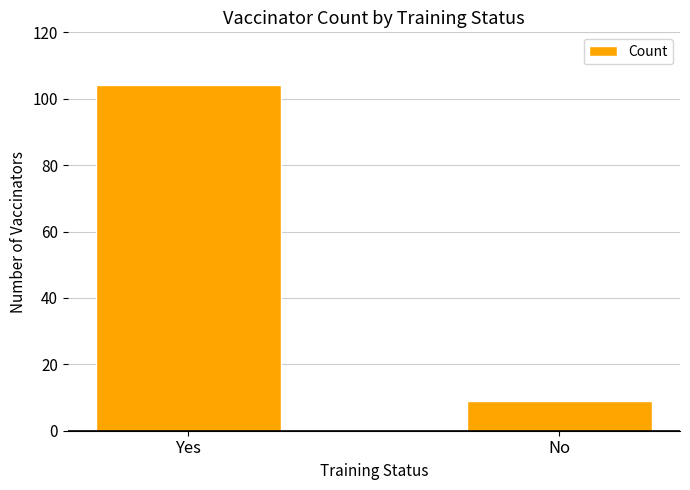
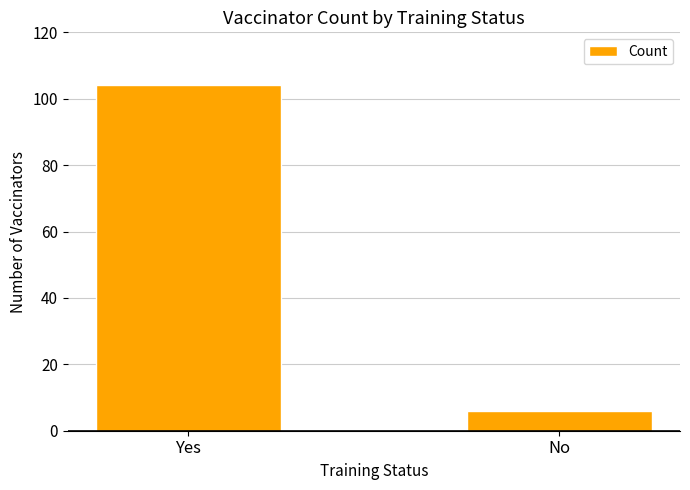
  {
    "Yes": 104,
-   "No": 9
+   "No": 6
  }
